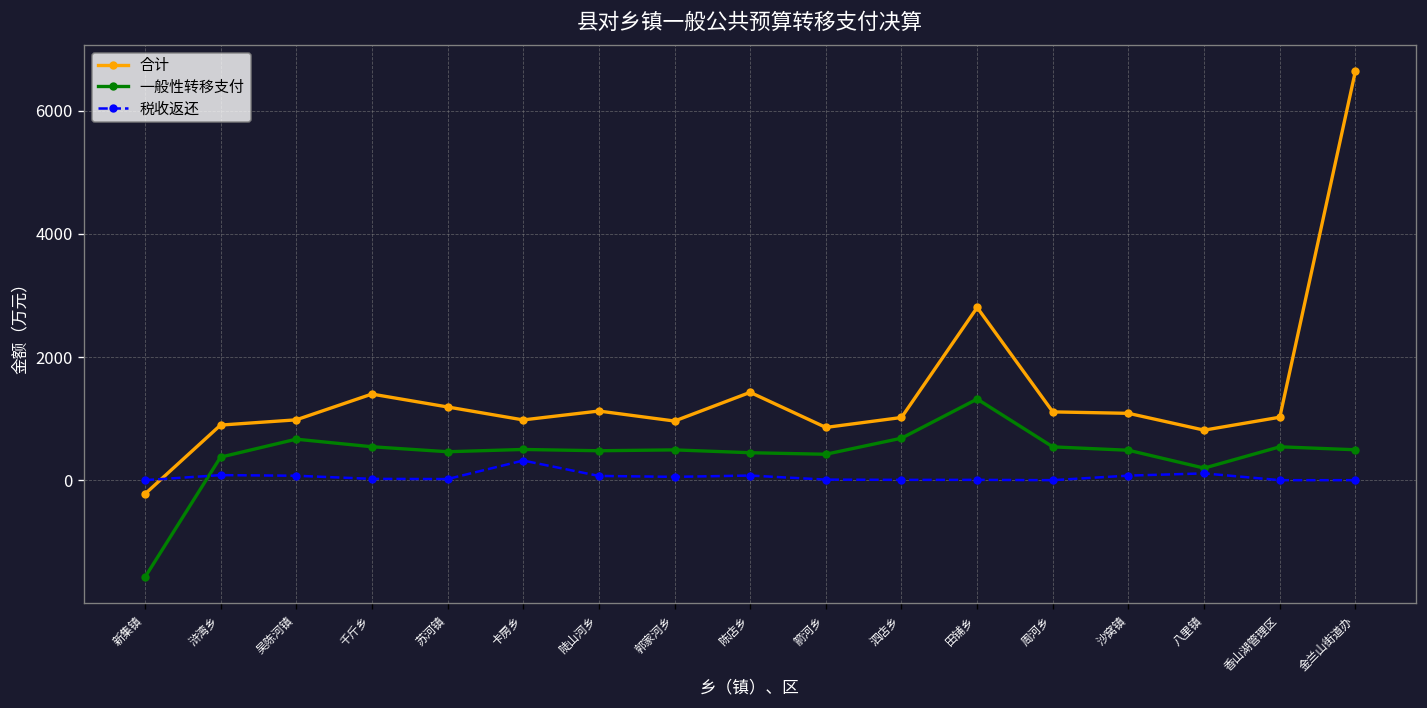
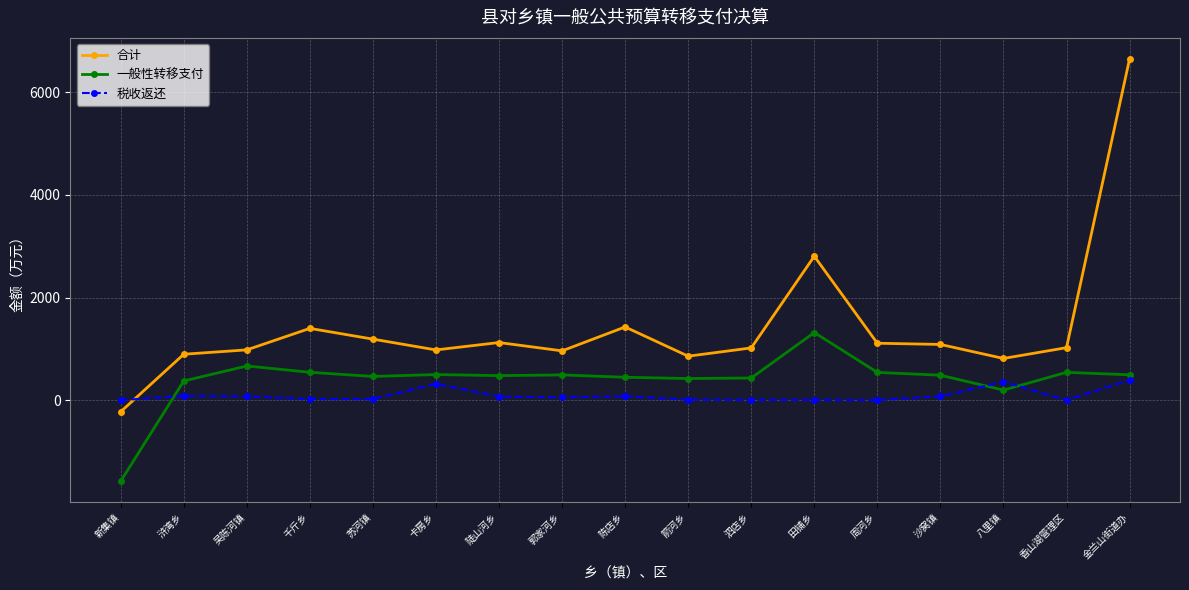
  {
    "合计": {
      "新集镇": -200,
      "浒湾乡": 900,
      "吴陈河镇": 1000,
      "千斤乡": 1400,
      "苏河镇": 1200,
      "卡房乡": 1000,
      "陡山河乡": 1100,
      "郭家河乡": 1000,
      "陈店乡": 1400,
      "箭河乡": 900,
      "泗店乡": 1000,
      "田铺乡": 2800,
      "周河乡": 1100,
      "沙窝镇": 1100,
      "八里镇": 800,
      "香山湖管理区": 1000,
      "金兰山街道办": 6700
    },
    "一般性转移支付": {
      "新集镇": -1600,
      "浒湾乡": 400,
      "吴陈河镇": 700,
      "千斤乡": 500,
      "苏河镇": 500,
      "卡房乡": 500,
      "陡山河乡": 500,
      "郭家河乡": 500,
      "陈店乡": 400,
      "箭河乡": 400,
-     "泗店乡": 700,
+     "泗店乡": 400,
      "田铺乡": 1300,
      "周河乡": 500,
      "沙窝镇": 500,
      "八里镇": 200,
      "香山湖管理区": 500,
      "金兰山街道办": 500
    },
    "税收返还": {
      "新集镇": 0,
      "浒湾乡": 100,
      "吴陈河镇": 100,
      "千斤乡": 0,
      "苏河镇": 0,
      "卡房乡": 300,
      "陡山河乡": 100,
      "郭家河乡": 100,
      "陈店乡": 100,
      "箭河乡": 0,
      "泗店乡": 0,
      "田铺乡": 0,
      "周河乡": 0,
      "沙窝镇": 100,
-     "八里镇": 100,
+     "八里镇": 400,
      "香山湖管理区": 0,
-     "金兰山街道办": 0
+     "金兰山街道办": 400
    }
  }
